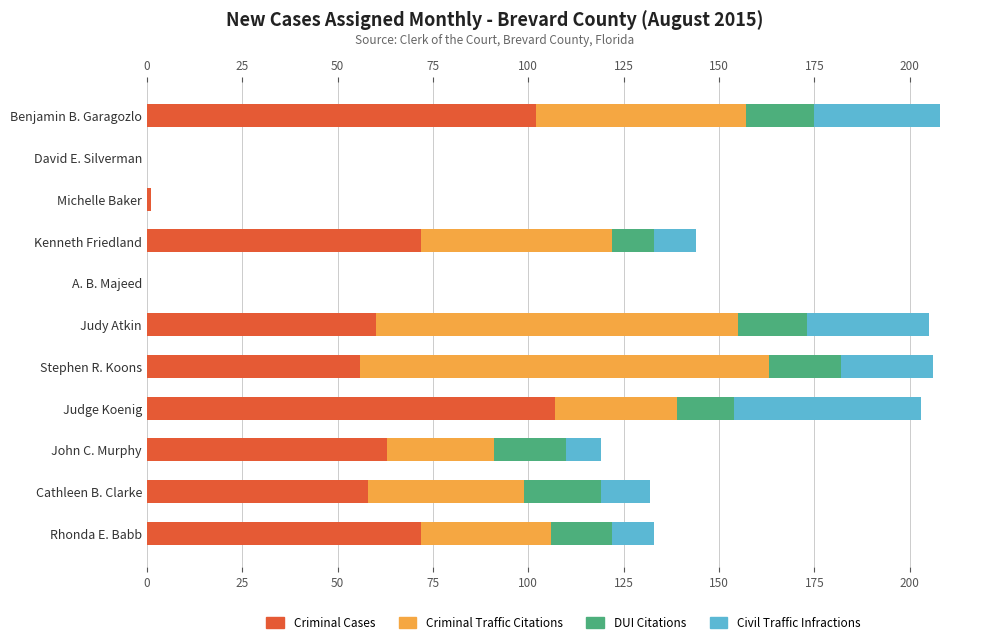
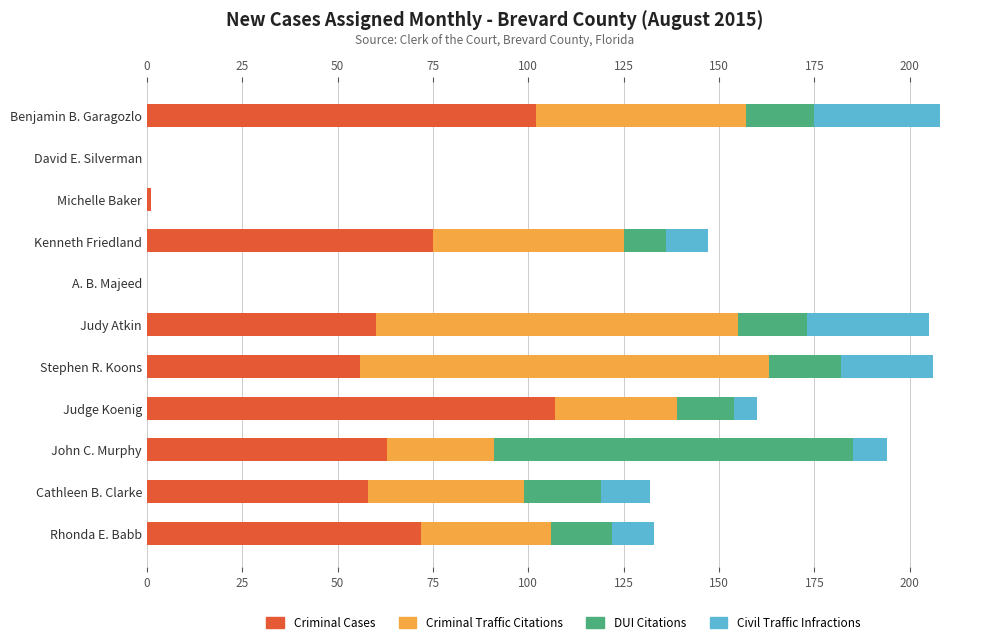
  {
    "Criminal Cases": {
      "Benjamin B. Garagozlo": 102,
      "David E. Silverman": 0,
      "Michelle Baker": 1,
-     "Kenneth Friedland": 72,
+     "Kenneth Friedland": 75,
      "A. B. Majeed": 0,
      "Judy Atkin": 60,
      "Stephen R. Koons": 56,
      "Judge Koenig": 107,
      "John C. Murphy": 63,
      "Cathleen B. Clarke": 58,
      "Rhonda E. Babb": 72
    },
    "Criminal Traffic Citations": {
      "Benjamin B. Garagozlo": 55,
      "David E. Silverman": 0,
      "Michelle Baker": 0,
      "Kenneth Friedland": 50,
      "A. B. Majeed": 0,
      "Judy Atkin": 95,
      "Stephen R. Koons": 107,
      "Judge Koenig": 32,
      "John C. Murphy": 28,
      "Cathleen B. Clarke": 41,
      "Rhonda E. Babb": 34
    },
    "DUI Citations": {
      "Benjamin B. Garagozlo": 18,
      "David E. Silverman": 0,
      "Michelle Baker": 0,
      "Kenneth Friedland": 11,
      "A. B. Majeed": 0,
      "Judy Atkin": 18,
      "Stephen R. Koons": 19,
      "Judge Koenig": 15,
-     "John C. Murphy": 19,
+     "John C. Murphy": 94,
      "Cathleen B. Clarke": 20,
      "Rhonda E. Babb": 16
    },
    "Civil Traffic Infractions": {
      "Benjamin B. Garagozlo": 33,
      "David E. Silverman": 0,
      "Michelle Baker": 0,
      "Kenneth Friedland": 11,
      "A. B. Majeed": 0,
      "Judy Atkin": 32,
      "Stephen R. Koons": 24,
-     "Judge Koenig": 49,
+     "Judge Koenig": 6,
      "John C. Murphy": 9,
      "Cathleen B. Clarke": 13,
      "Rhonda E. Babb": 11
    }
  }
